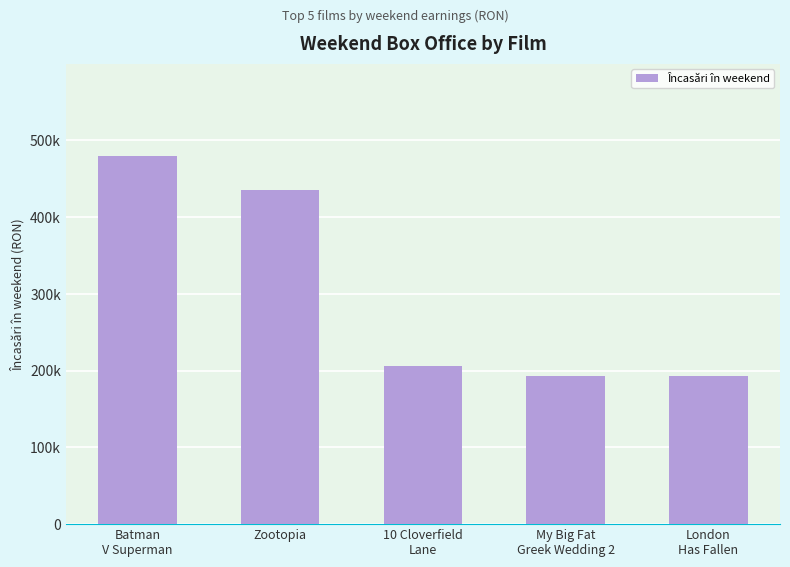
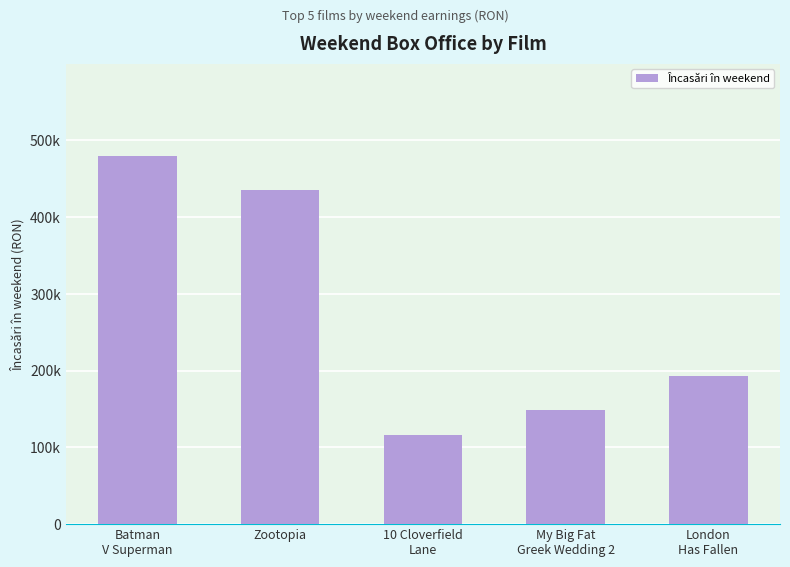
  {
    "Batman V Superman": 480000,
    "Zootopia": 440000,
-   "10 Cloverfield Lane": 210000,
-   "My Big Fat Greek Wedding 2": 190000,
+   "10 Cloverfield Lane": 120000,
+   "My Big Fat Greek Wedding 2": 150000,
    "London Has Fallen": 190000
  }
